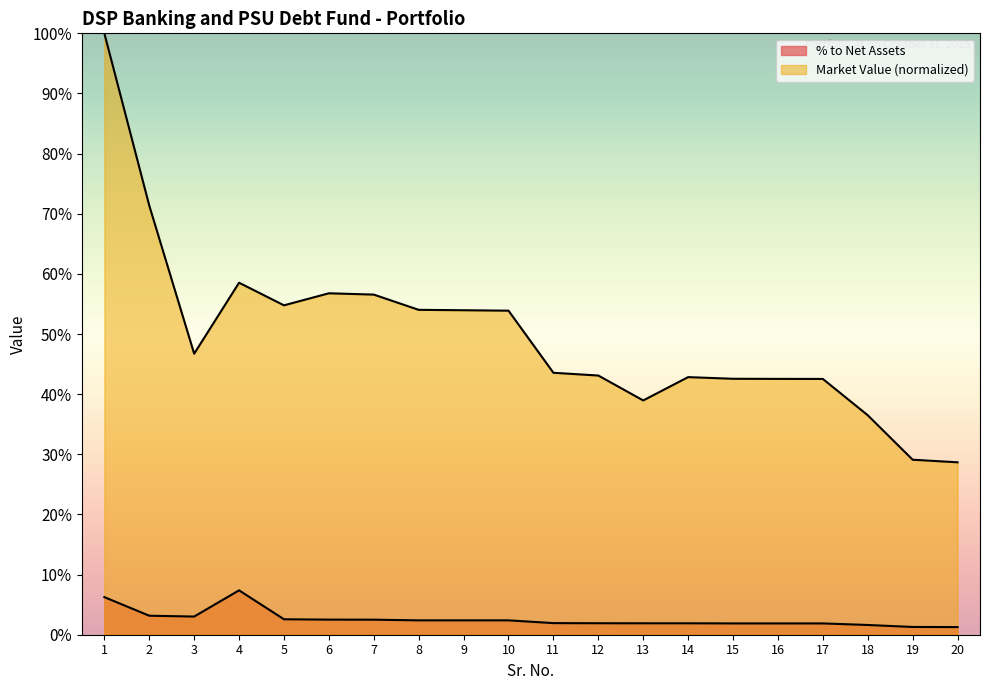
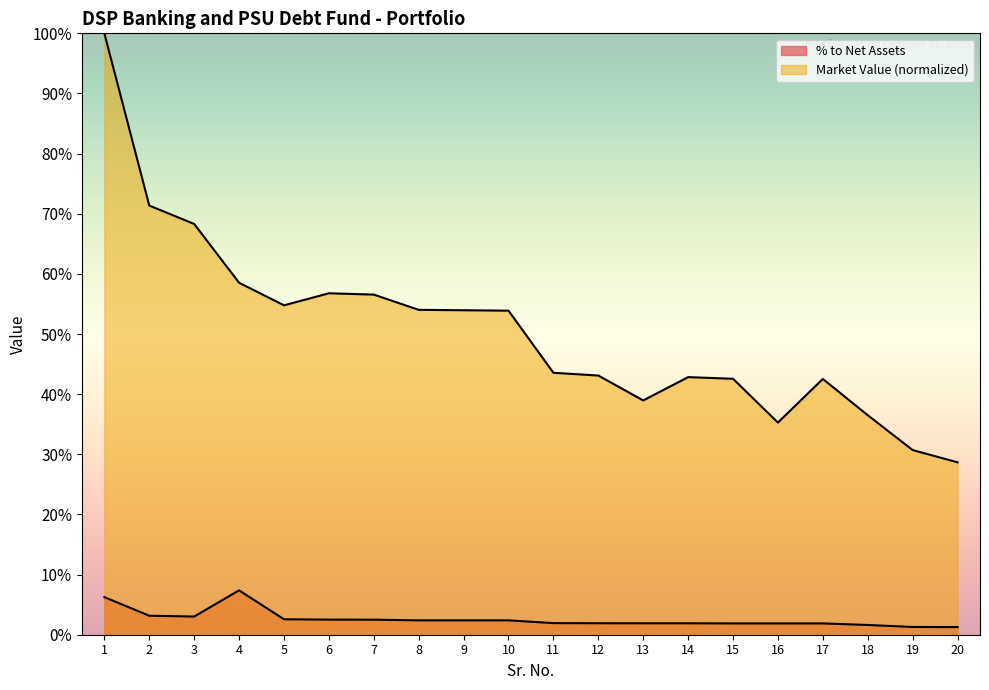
  {
    "% to Net Assets": {
      "1": "6%",
      "2": "3%",
      "3": "3%",
      "4": "7%",
      "5": "3%",
      "6": "3%",
      "7": "3%",
      "8": "2%",
      "9": "2%",
      "10": "2%",
      "11": "2%",
      "12": "2%",
      "13": "2%",
      "14": "2%",
      "15": "2%",
      "16": "2%",
      "17": "2%",
      "18": "2%",
      "19": "1%",
      "20": "1%"
    },
    "Market Value (normalized)": {
      "1": "100%",
      "2": "71%",
-     "3": "47%",
+     "3": "68%",
      "4": "59%",
      "5": "55%",
      "6": "57%",
      "7": "57%",
      "8": "54%",
      "9": "54%",
      "10": "54%",
      "11": "44%",
      "12": "43%",
      "13": "39%",
      "14": "43%",
      "15": "43%",
-     "16": "43%",
+     "16": "35%",
      "17": "43%",
      "18": "36%",
-     "19": "29%",
+     "19": "31%",
      "20": "29%"
    }
  }
